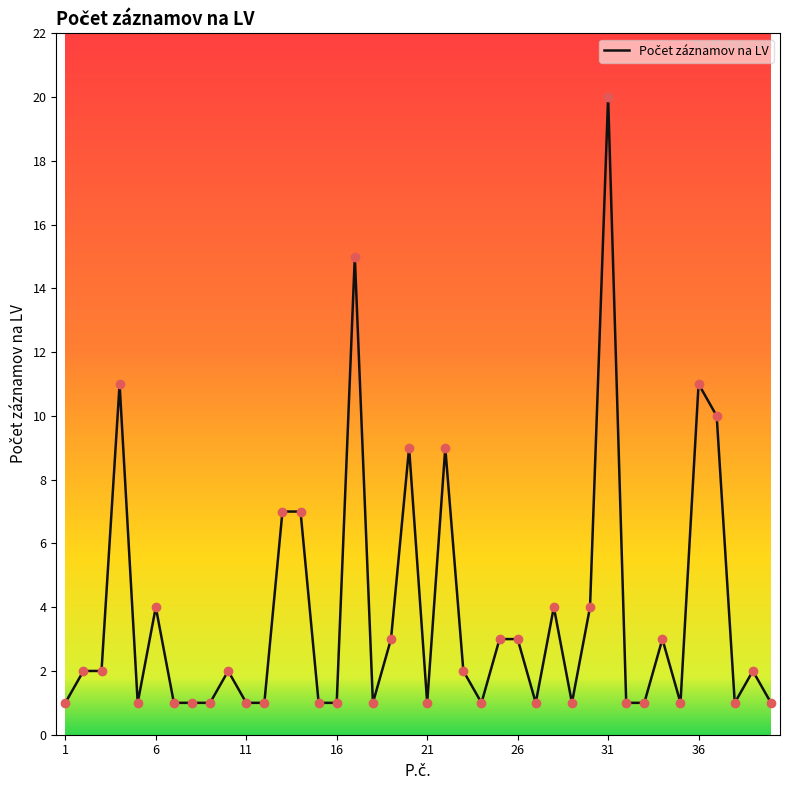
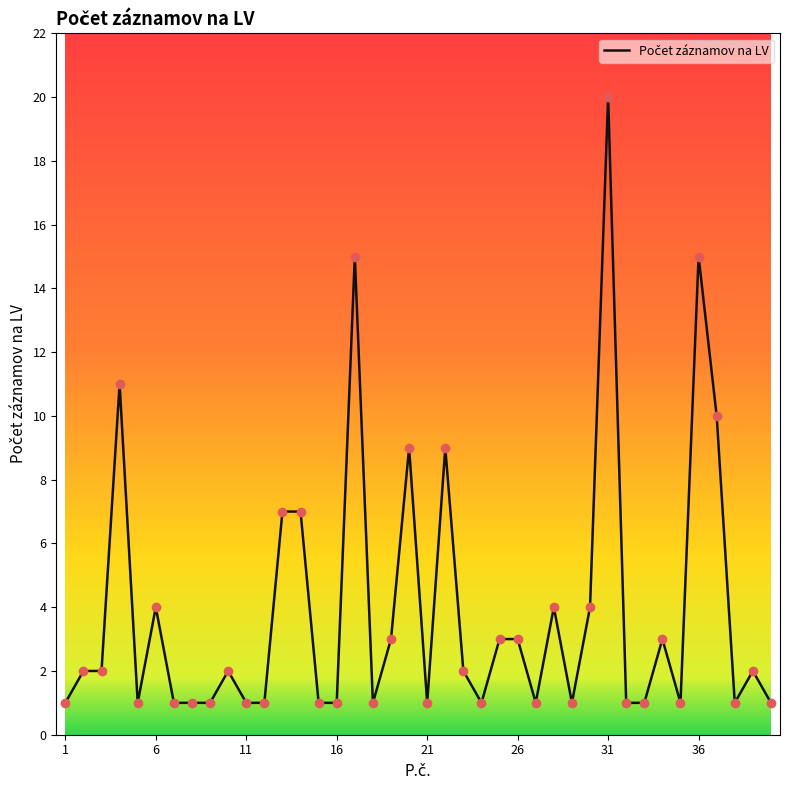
  {
    "1": 1,
    "6": 4,
    "11": 1,
    "16": 1,
    "21": 1,
    "26": 3,
    "31": 20,
-   "36": 11
+   "36": 15
  }
